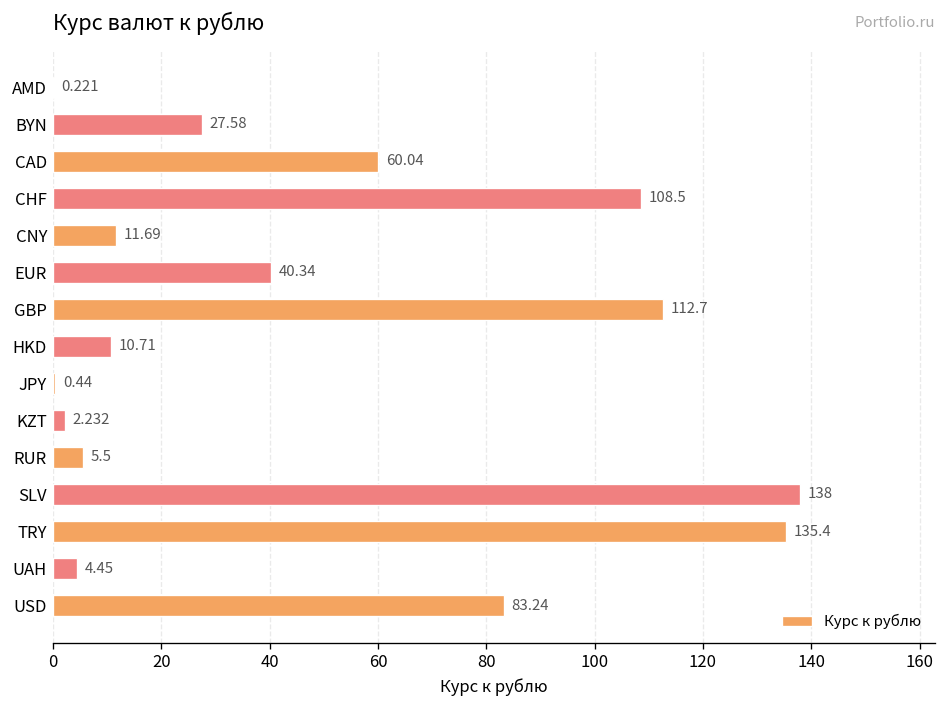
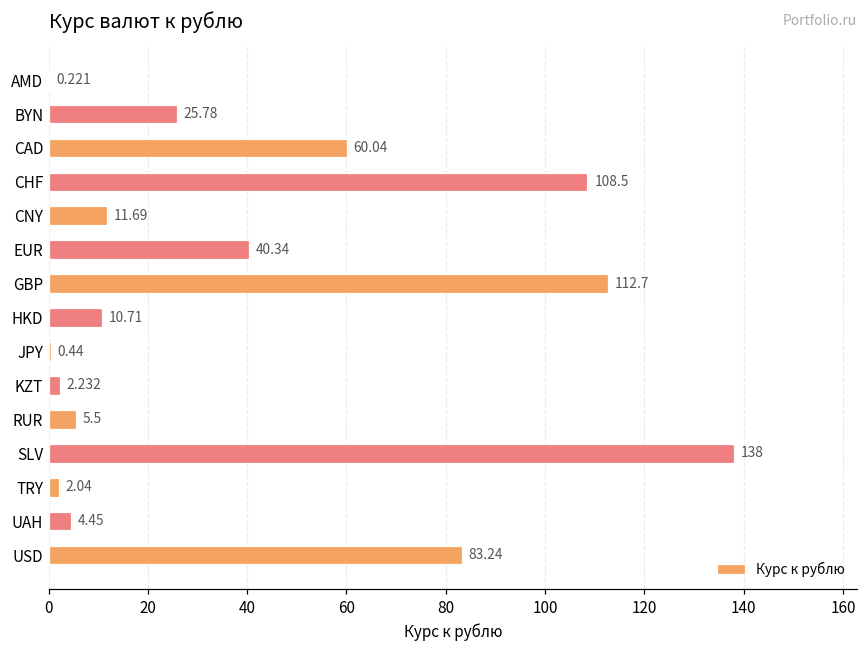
  {
    "AMD": 0.221,
-   "BYN": 27.58,
+   "BYN": 25.78,
    "CAD": 60.04,
    "CHF": 108.5,
    "CNY": 11.69,
    "EUR": 40.34,
    "GBP": 112.7,
    "HKD": 10.71,
    "JPY": 0.44,
    "KZT": 2.232,
    "RUR": 5.5,
    "SLV": 138,
-   "TRY": 135.4,
+   "TRY": 2.04,
    "UAH": 4.45,
    "USD": 83.24
  }
